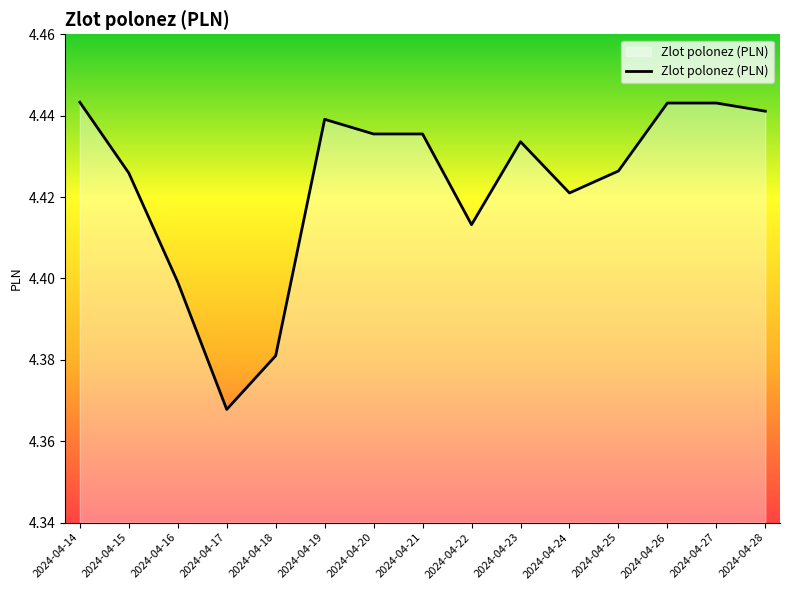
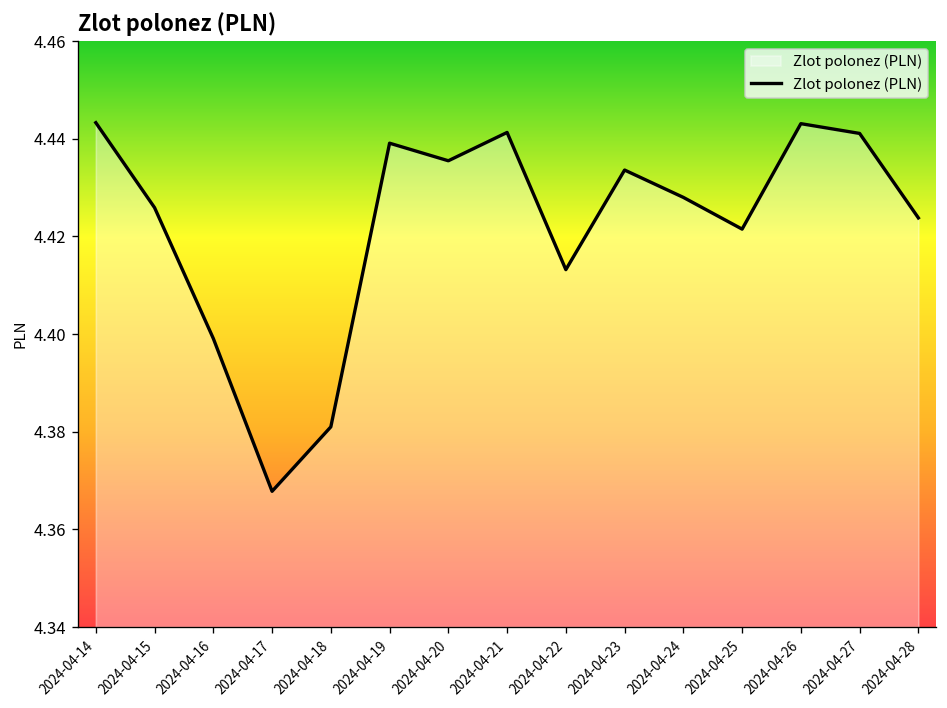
  {
    "2024-04-14": 4.443,
    "2024-04-15": 4.426,
    "2024-04-16": 4.399,
    "2024-04-17": 4.368,
    "2024-04-18": 4.381,
    "2024-04-19": 4.439,
    "2024-04-20": 4.436,
-   "2024-04-21": 4.436,
+   "2024-04-21": 4.441,
    "2024-04-22": 4.413,
    "2024-04-23": 4.434,
-   "2024-04-24": 4.421,
-   "2024-04-25": 4.426,
+   "2024-04-24": 4.428,
+   "2024-04-25": 4.422,
    "2024-04-26": 4.443,
-   "2024-04-27": 4.443,
-   "2024-04-28": 4.441
+   "2024-04-27": 4.441,
+   "2024-04-28": 4.424
  }
